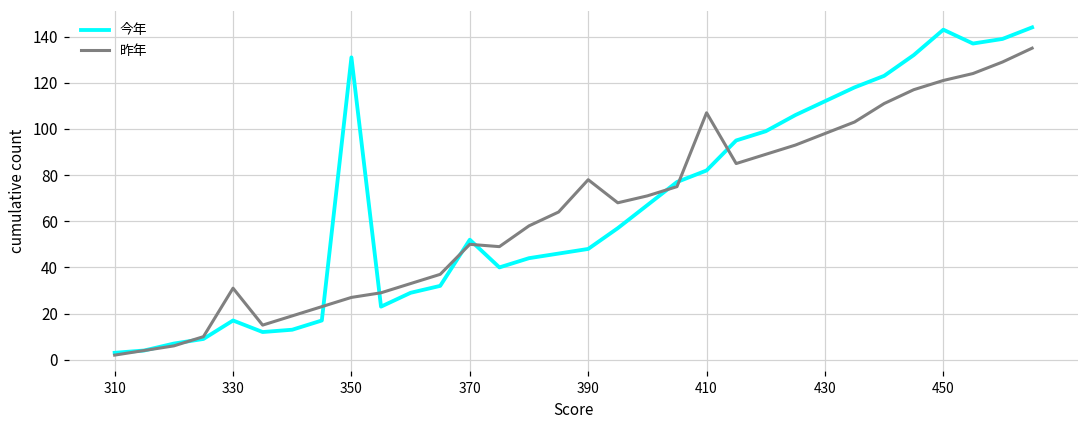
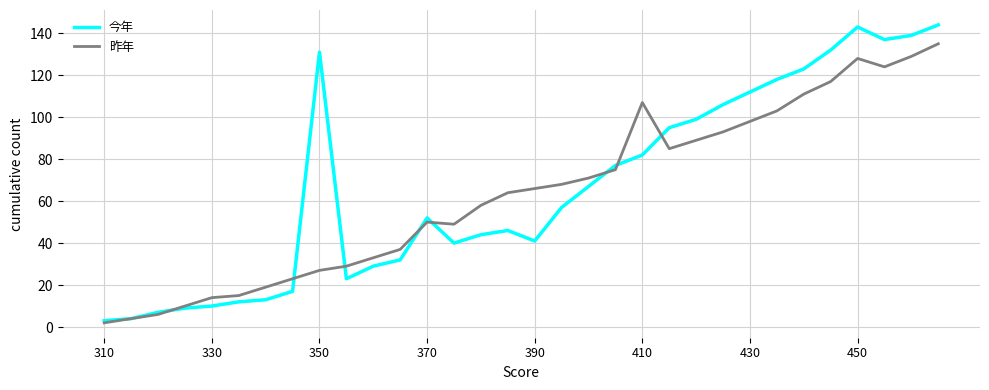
  {
    "今年": {
-     "330": 17,
+     "330": 10,
      "350": 131,
      "370": 52,
-     "390": 48,
+     "390": 41,
      "410": 82,
      "430": 112,
      "450": 143
    },
    "昨年": {
-     "330": 31,
+     "330": 14,
      "350": 27,
      "370": 50,
-     "390": 78,
+     "390": 66,
      "410": 107,
      "430": 98,
-     "450": 121
+     "450": 128
    }
  }
